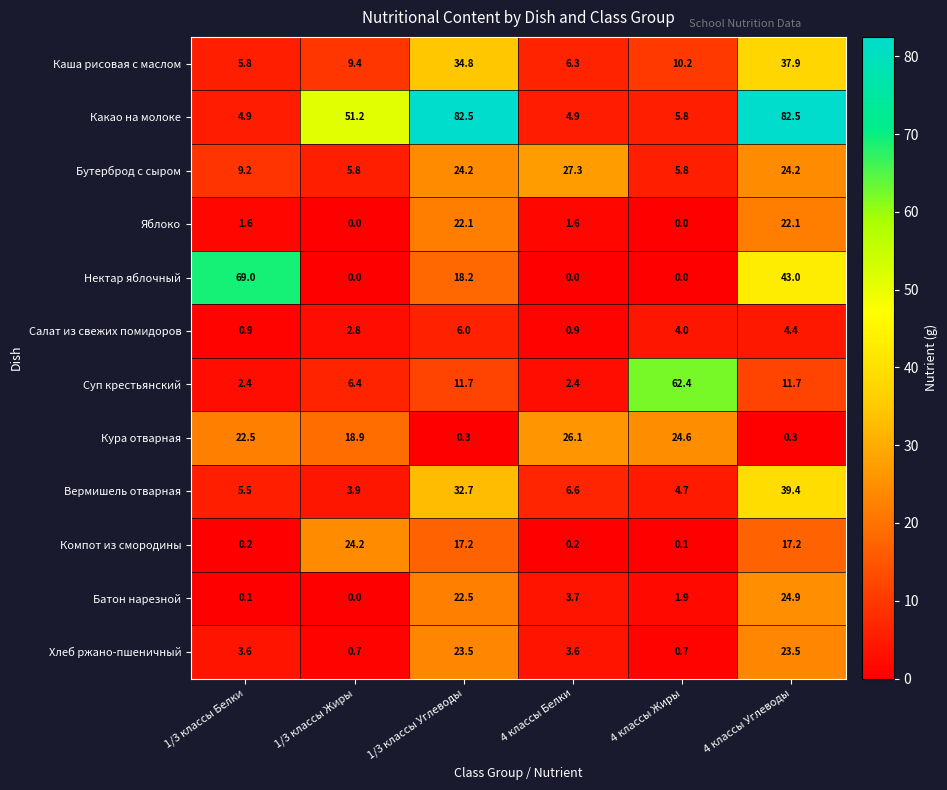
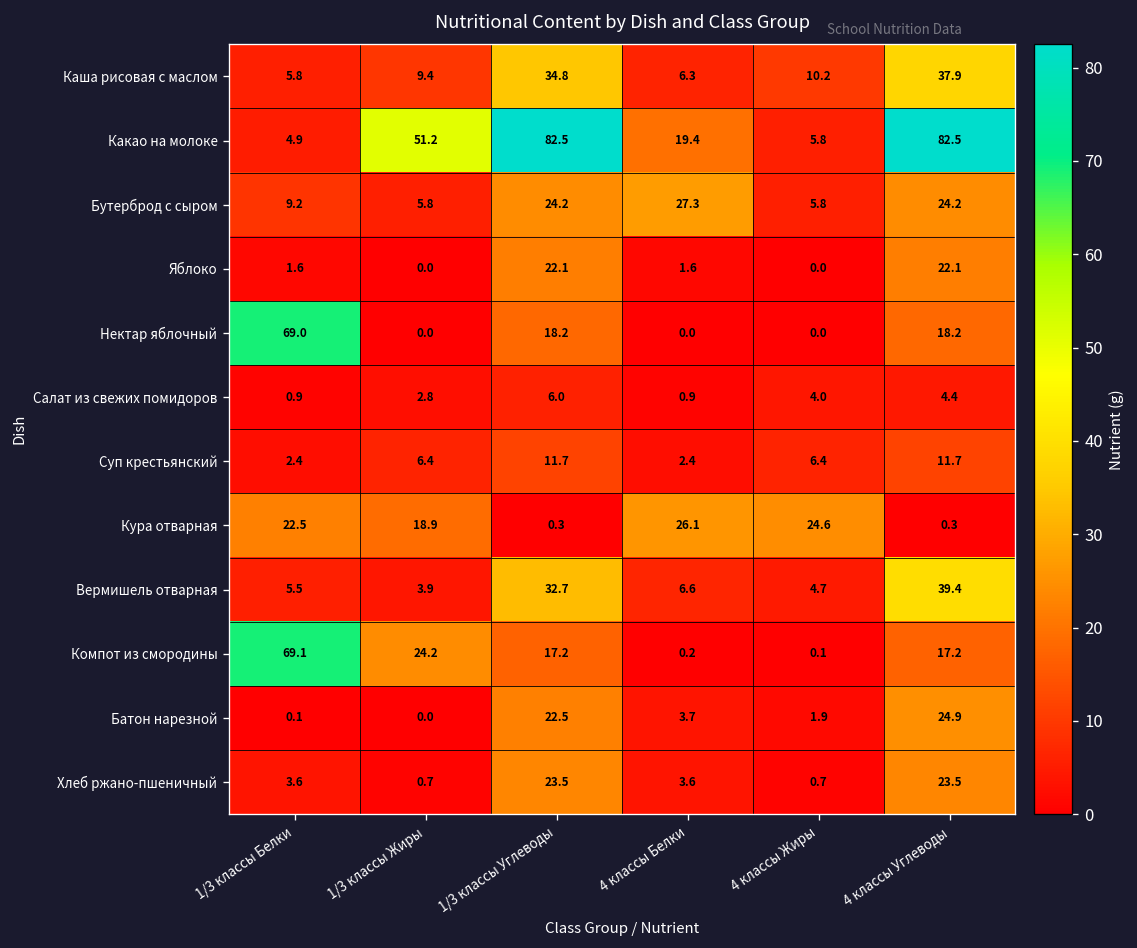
  {
    "Каша рисовая с маслом": {
      "1/3 классы Белки": 5.8,
      "1/3 классы Жиры": 9.4,
      "1/3 классы Углеводы": 34.8,
      "4 классы Белки": 6.3,
      "4 классы Жиры": 10.2,
      "4 классы Углеводы": 37.9
    },
    "Какао на молоке": {
      "1/3 классы Белки": 4.9,
      "1/3 классы Жиры": 51.2,
      "1/3 классы Углеводы": 82.5,
-     "4 классы Белки": 4.9,
+     "4 классы Белки": 19.4,
      "4 классы Жиры": 5.8,
      "4 классы Углеводы": 82.5
    },
    "Бутерброд с сыром": {
      "1/3 классы Белки": 9.2,
      "1/3 классы Жиры": 5.8,
      "1/3 классы Углеводы": 24.2,
      "4 классы Белки": 27.3,
      "4 классы Жиры": 5.8,
      "4 классы Углеводы": 24.2
    },
    "Яблоко": {
      "1/3 классы Белки": 1.6,
      "1/3 классы Жиры": 0.0,
      "1/3 классы Углеводы": 22.1,
      "4 классы Белки": 1.6,
      "4 классы Жиры": 0.0,
      "4 классы Углеводы": 22.1
    },
    "Нектар яблочный": {
      "1/3 классы Белки": 69.0,
      "1/3 классы Жиры": 0.0,
      "1/3 классы Углеводы": 18.2,
      "4 классы Белки": 0.0,
      "4 классы Жиры": 0.0,
-     "4 классы Углеводы": 43.0
+     "4 классы Углеводы": 18.2
    },
    "Салат из свежих помидоров": {
      "1/3 классы Белки": 0.9,
      "1/3 классы Жиры": 2.8,
      "1/3 классы Углеводы": 6.0,
      "4 классы Белки": 0.9,
      "4 классы Жиры": 4.0,
      "4 классы Углеводы": 4.4
    },
    "Суп крестьянский": {
      "1/3 классы Белки": 2.4,
      "1/3 классы Жиры": 6.4,
      "1/3 классы Углеводы": 11.7,
      "4 классы Белки": 2.4,
-     "4 классы Жиры": 62.4,
+     "4 классы Жиры": 6.4,
      "4 классы Углеводы": 11.7
    },
    "Кура отварная": {
      "1/3 классы Белки": 22.5,
      "1/3 классы Жиры": 18.9,
      "1/3 классы Углеводы": 0.3,
      "4 классы Белки": 26.1,
      "4 классы Жиры": 24.6,
      "4 классы Углеводы": 0.3
    },
    "Вермишель отварная": {
      "1/3 классы Белки": 5.5,
      "1/3 классы Жиры": 3.9,
      "1/3 классы Углеводы": 32.7,
      "4 классы Белки": 6.6,
      "4 классы Жиры": 4.7,
      "4 классы Углеводы": 39.4
    },
    "Компот из смородины": {
-     "1/3 классы Белки": 0.2,
+     "1/3 классы Белки": 69.1,
      "1/3 классы Жиры": 24.2,
      "1/3 классы Углеводы": 17.2,
      "4 классы Белки": 0.2,
      "4 классы Жиры": 0.1,
      "4 классы Углеводы": 17.2
    },
    "Батон нарезной": {
      "1/3 классы Белки": 0.1,
      "1/3 классы Жиры": 0.0,
      "1/3 классы Углеводы": 22.5,
      "4 классы Белки": 3.7,
      "4 классы Жиры": 1.9,
      "4 классы Углеводы": 24.9
    },
    "Хлеб ржано-пшеничный": {
      "1/3 классы Белки": 3.6,
      "1/3 классы Жиры": 0.7,
      "1/3 классы Углеводы": 23.5,
      "4 классы Белки": 3.6,
      "4 классы Жиры": 0.7,
      "4 классы Углеводы": 23.5
    }
  }
